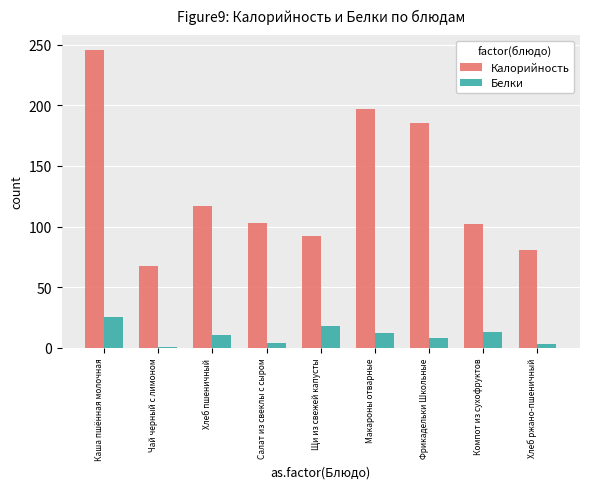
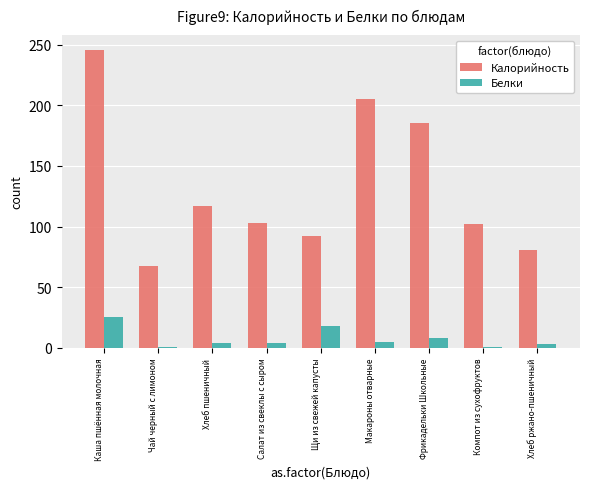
  {
    "Калорийность": {
      "Каша пшённая молочная": 246,
      "Чай черный с лимоном": 67,
      "Хлеб пшеничный": 117,
      "Салат из свеклы с сыром": 103,
      "Щи из свежей капусты": 93,
-     "Макароны отварные": 197,
+     "Макароны отварные": 205,
      "Фрикадельки Школьные": 185,
      "Компот из сухофруктов": 102,
      "Хлеб ржано-пшеничный": 81
    },
    "Белки": {
      "Каша пшённая молочная": 25,
-     "Хлеб пшеничный": 11,
+     "Хлеб пшеничный": 4,
      "Салат из свеклы с сыром": 4,
      "Щи из свежей капусты": 18,
-     "Макароны отварные": 12,
+     "Макароны отварные": 5,
      "Фрикадельки Школьные": 9,
-     "Компот из сухофруктов": 13,
+     "Компот из сухофруктов": 0,
      "Хлеб ржано-пшеничный": 3
    }
  }
